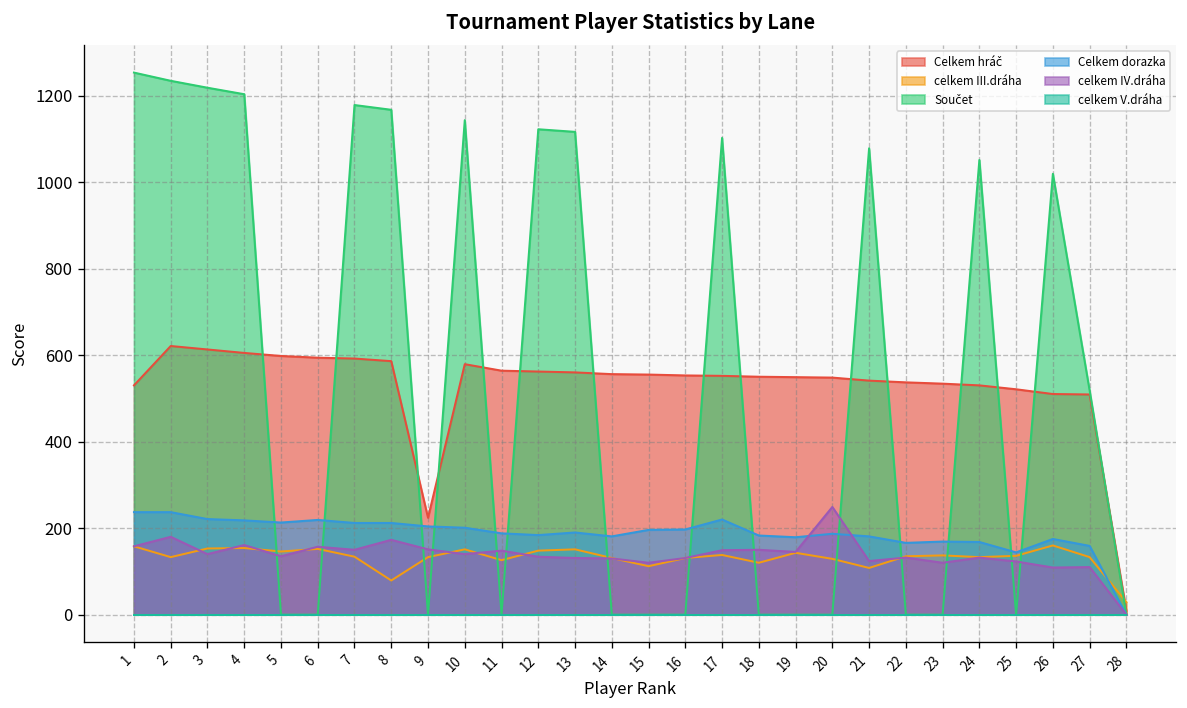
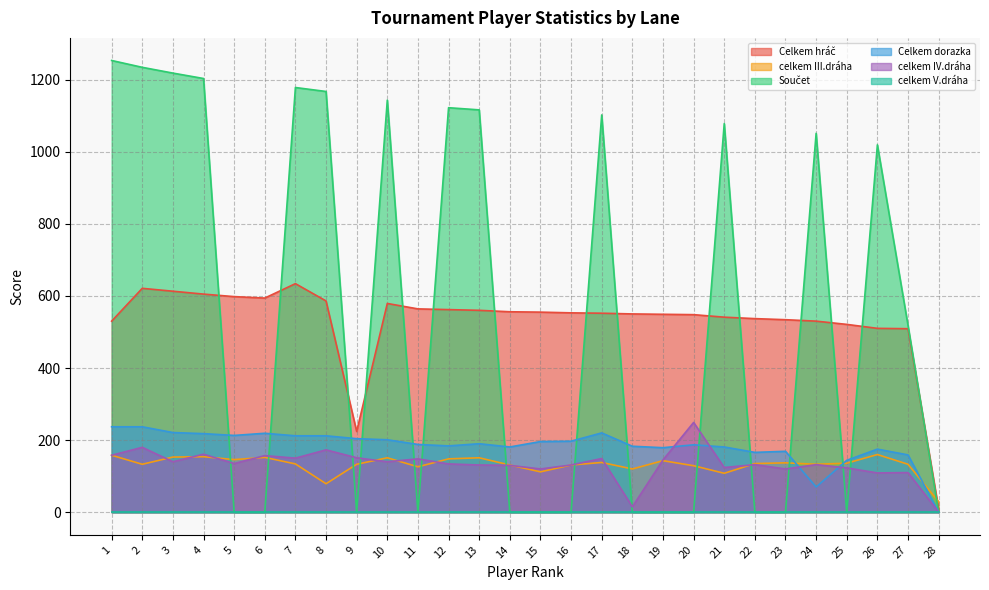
  {
    "Celkem hráč": {
      "1": 530,
      "2": 620,
      "3": 610,
      "4": 610,
      "5": 600,
      "6": 590,
-     "7": 590,
+     "7": 630,
      "8": 590,
      "9": 220,
      "10": 580,
      "11": 560,
      "12": 560,
      "13": 560,
      "14": 560,
      "15": 560,
      "16": 550,
      "17": 550,
      "18": 550,
      "19": 550,
      "20": 550,
      "21": 540,
      "22": 540,
      "23": 530,
      "24": 530,
      "25": 520,
      "26": 510,
      "27": 510,
      "28": 10
    },
    "celkem III.dráha": {
      "2": 130,
      "3": 150,
      "5": 150,
      "7": 130,
      "8": 80,
      "9": 130,
      "10": 150,
      "11": 130,
      "12": 150,
      "13": 150,
      "15": 110,
      "17": 140,
      "18": 120,
      "20": 130,
      "21": 110,
      "23": 140,
      "25": 140,
      "26": 160,
      "27": 130,
      "28": 30
    },
    "Celkem dorazka": {
      "1": 240,
      "2": 240,
      "3": 220,
      "4": 220,
      "5": 210,
      "6": 220,
      "7": 210,
      "8": 210,
      "9": 200,
      "10": 200,
      "11": 190,
      "12": 180,
      "13": 190,
      "14": 180,
      "15": 200,
      "16": 200,
      "17": 220,
      "18": 180,
      "19": 180,
      "20": 190,
      "21": 180,
      "22": 170,
      "23": 170,
-     "24": 170,
+     "24": 70,
      "25": 140,
      "26": 180,
      "27": 160
    },
    "celkem IV.dráha": {
      "2": 180,
      "3": 140,
      "5": 140,
      "7": 150,
      "8": 170,
      "9": 150,
      "10": 140,
      "11": 150,
      "12": 130,
      "13": 130,
      "15": 120,
      "17": 150,
-     "18": 150,
+     "18": 20,
      "20": 250,
      "21": 120,
      "23": 120,
      "25": 120,
      "26": 110,
      "27": 110
    }
  }
